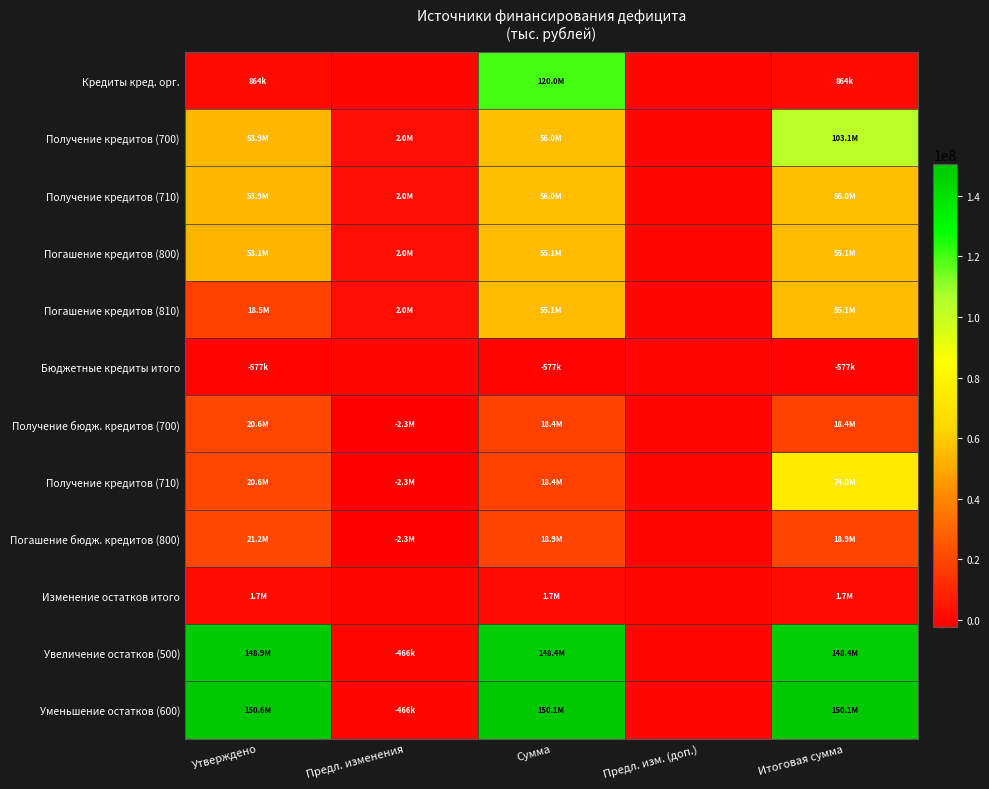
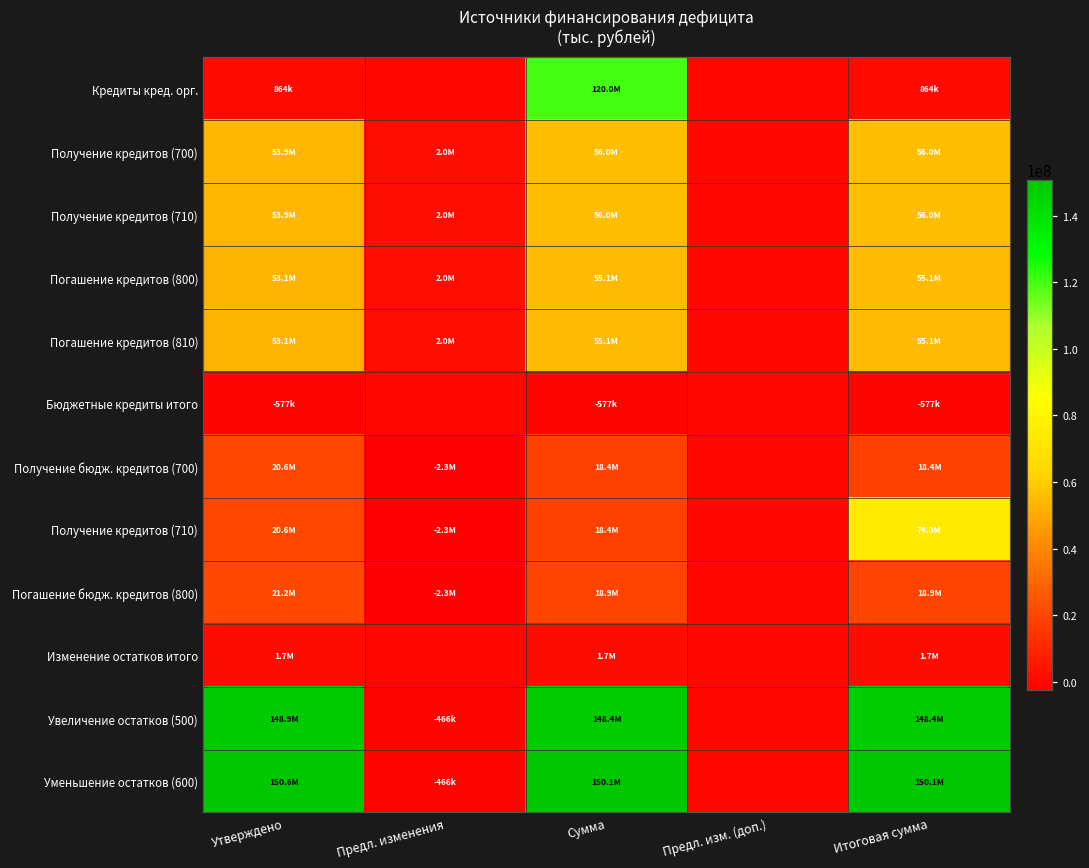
  {
    "Кредиты кред. орг.": {
      "Утверждено": "864k",
      "Сумма": "120.0M",
      "Итоговая сумма": "864k"
    },
    "Получение кредитов (700)": {
      "Утверждено": "53.9M",
      "Предл. изменения": "2.0M",
      "Сумма": "56.0M",
-     "Итоговая сумма": "103.1M"
+     "Итоговая сумма": "56.0M"
    },
    "Погашение кредитов (800)": {
      "Утверждено": "53.1M",
      "Предл. изменения": "2.0M",
      "Сумма": "55.1M",
      "Итоговая сумма": "55.1M"
    },
    "Погашение кредитов (810)": {
-     "Утверждено": "18.5M",
+     "Утверждено": "53.1M",
      "Предл. изменения": "2.0M",
      "Сумма": "55.1M",
      "Итоговая сумма": "55.1M"
    },
    "Бюджетные кредиты итого": {
      "Утверждено": "-577k",
      "Сумма": "-577k",
      "Итоговая сумма": "-577k"
    },
    "Получение бюдж. кредитов (700)": {
      "Утверждено": "20.6M",
      "Предл. изменения": "-2.3M",
      "Сумма": "18.4M",
      "Итоговая сумма": "18.4M"
    },
    "Погашение бюдж. кредитов (800)": {
      "Утверждено": "21.2M",
      "Предл. изменения": "-2.3M",
      "Сумма": "18.9M",
      "Итоговая сумма": "18.9M"
    },
    "Изменение остатков итого": {
      "Утверждено": "1.7M",
      "Сумма": "1.7M",
      "Итоговая сумма": "1.7M"
    },
    "Увеличение остатков (500)": {
      "Утверждено": "148.9M",
      "Предл. изменения": "-466k",
      "Сумма": "148.4M",
      "Итоговая сумма": "148.4M"
    },
    "Уменьшение остатков (600)": {
      "Утверждено": "150.6M",
      "Предл. изменения": "-466k",
      "Сумма": "150.1M",
      "Итоговая сумма": "150.1M"
    }
  }
